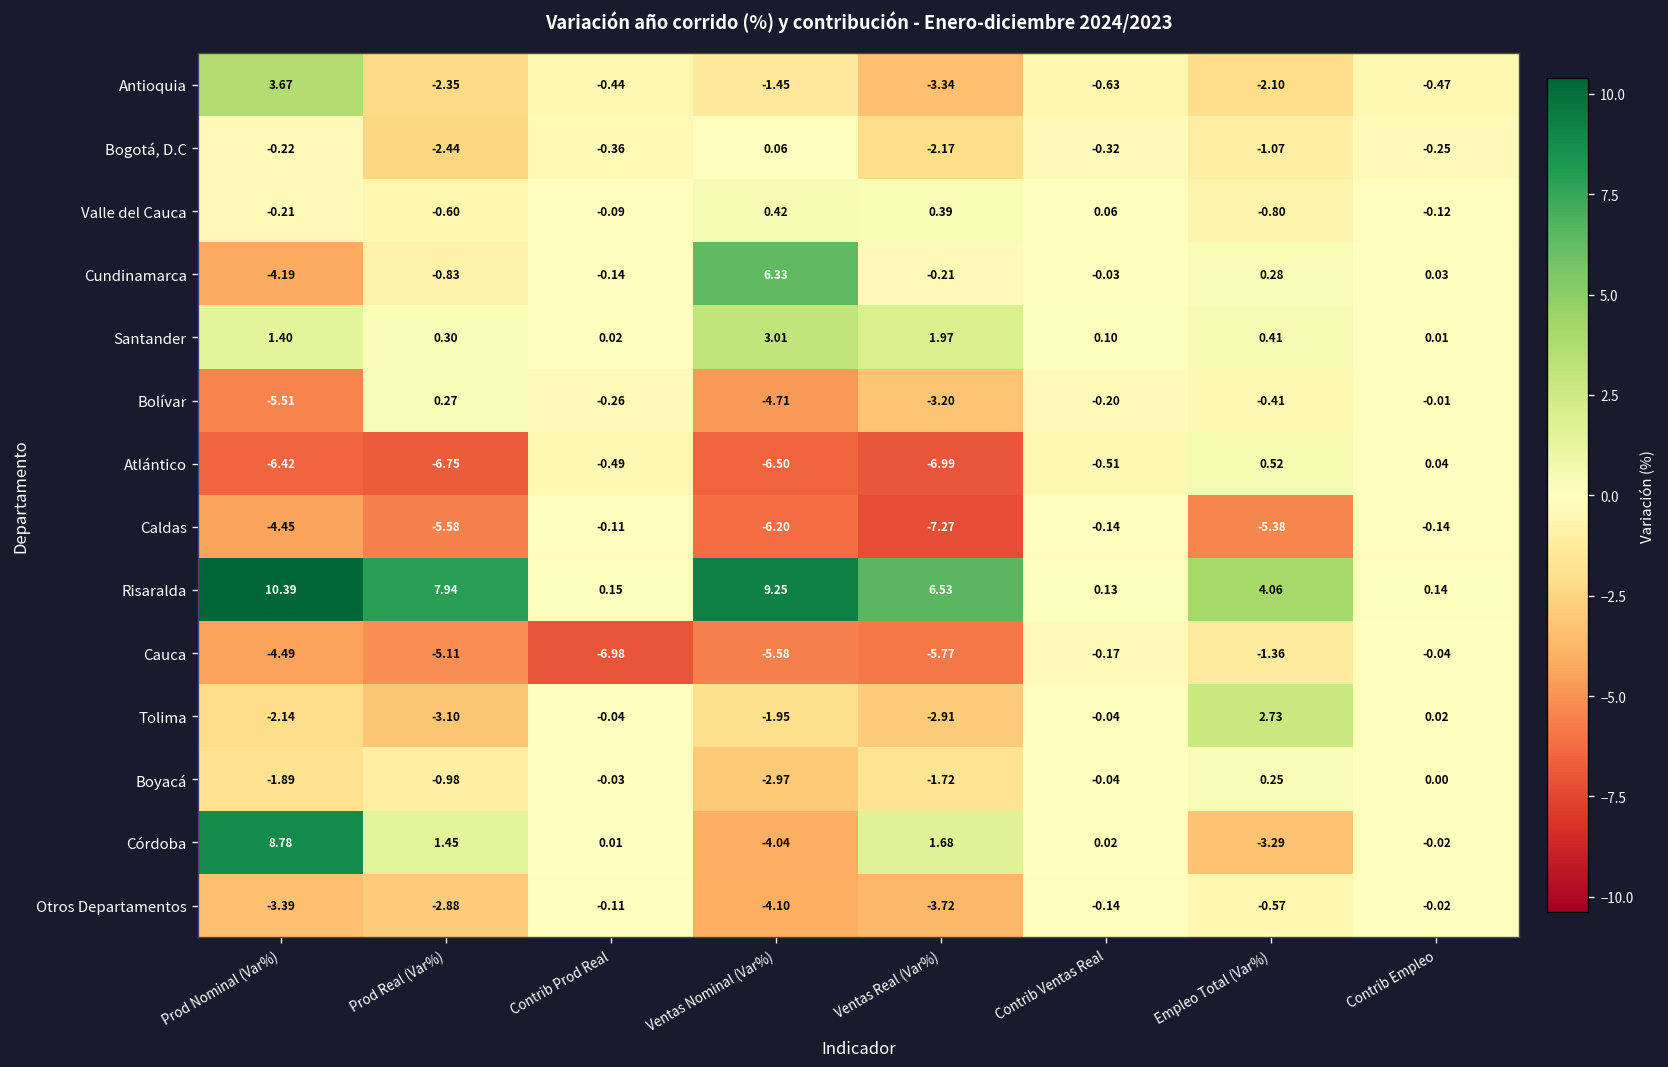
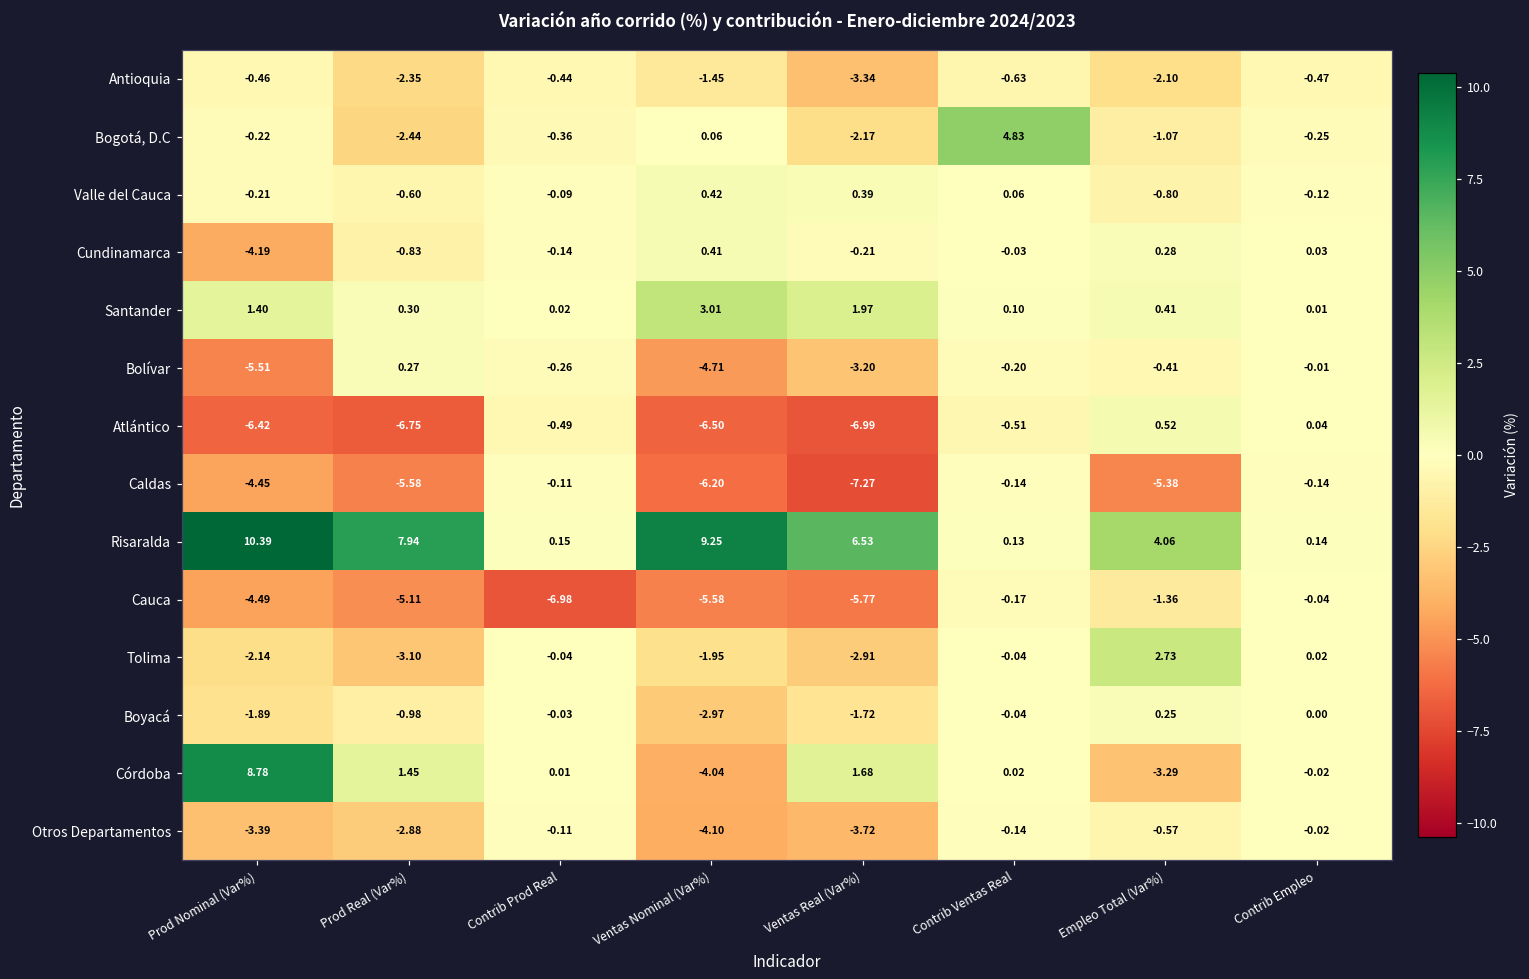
  {
    "Antioquia": {
-     "Prod Nominal (Var%)": 3.67,
+     "Prod Nominal (Var%)": -0.46,
      "Prod Real (Var%)": -2.35,
      "Contrib Prod Real": -0.44,
      "Ventas Nominal (Var%)": -1.45,
      "Ventas Real (Var%)": -3.34,
      "Contrib Ventas Real": -0.63,
      "Empleo Total (Var%)": -2.10,
      "Contrib Empleo": -0.47
    },
    "Bogotá, D.C": {
      "Prod Nominal (Var%)": -0.22,
      "Prod Real (Var%)": -2.44,
      "Contrib Prod Real": -0.36,
      "Ventas Nominal (Var%)": 0.06,
      "Ventas Real (Var%)": -2.17,
-     "Contrib Ventas Real": -0.32,
+     "Contrib Ventas Real": 4.83,
      "Empleo Total (Var%)": -1.07,
      "Contrib Empleo": -0.25
    },
    "Valle del Cauca": {
      "Prod Nominal (Var%)": -0.21,
      "Prod Real (Var%)": -0.60,
      "Contrib Prod Real": -0.09,
      "Ventas Nominal (Var%)": 0.42,
      "Ventas Real (Var%)": 0.39,
      "Contrib Ventas Real": 0.06,
      "Empleo Total (Var%)": -0.80,
      "Contrib Empleo": -0.12
    },
    "Cundinamarca": {
      "Prod Nominal (Var%)": -4.19,
      "Prod Real (Var%)": -0.83,
      "Contrib Prod Real": -0.14,
-     "Ventas Nominal (Var%)": 6.33,
+     "Ventas Nominal (Var%)": 0.41,
      "Ventas Real (Var%)": -0.21,
      "Contrib Ventas Real": -0.03,
      "Empleo Total (Var%)": 0.28,
      "Contrib Empleo": 0.03
    },
    "Santander": {
      "Prod Nominal (Var%)": 1.40,
      "Prod Real (Var%)": 0.30,
      "Contrib Prod Real": 0.02,
      "Ventas Nominal (Var%)": 3.01,
      "Ventas Real (Var%)": 1.97,
      "Contrib Ventas Real": 0.10,
      "Empleo Total (Var%)": 0.41,
      "Contrib Empleo": 0.01
    },
    "Bolívar": {
      "Prod Nominal (Var%)": -5.51,
      "Prod Real (Var%)": 0.27,
      "Contrib Prod Real": -0.26,
      "Ventas Nominal (Var%)": -4.71,
      "Ventas Real (Var%)": -3.20,
      "Contrib Ventas Real": -0.20,
      "Empleo Total (Var%)": -0.41,
      "Contrib Empleo": -0.01
    },
    "Atlántico": {
      "Prod Nominal (Var%)": -6.42,
      "Prod Real (Var%)": -6.75,
      "Contrib Prod Real": -0.49,
      "Ventas Nominal (Var%)": -6.50,
      "Ventas Real (Var%)": -6.99,
      "Contrib Ventas Real": -0.51,
      "Empleo Total (Var%)": 0.52,
      "Contrib Empleo": 0.04
    },
    "Caldas": {
      "Prod Nominal (Var%)": -4.45,
      "Prod Real (Var%)": -5.58,
      "Contrib Prod Real": -0.11,
      "Ventas Nominal (Var%)": -6.20,
      "Ventas Real (Var%)": -7.27,
      "Contrib Ventas Real": -0.14,
      "Empleo Total (Var%)": -5.38,
      "Contrib Empleo": -0.14
    },
    "Risaralda": {
      "Prod Nominal (Var%)": 10.39,
      "Prod Real (Var%)": 7.94,
      "Contrib Prod Real": 0.15,
      "Ventas Nominal (Var%)": 9.25,
      "Ventas Real (Var%)": 6.53,
      "Contrib Ventas Real": 0.13,
      "Empleo Total (Var%)": 4.06,
      "Contrib Empleo": 0.14
    },
    "Cauca": {
      "Prod Nominal (Var%)": -4.49,
      "Prod Real (Var%)": -5.11,
      "Contrib Prod Real": -6.98,
      "Ventas Nominal (Var%)": -5.58,
      "Ventas Real (Var%)": -5.77,
      "Contrib Ventas Real": -0.17,
      "Empleo Total (Var%)": -1.36,
      "Contrib Empleo": -0.04
    },
    "Tolima": {
      "Prod Nominal (Var%)": -2.14,
      "Prod Real (Var%)": -3.10,
      "Contrib Prod Real": -0.04,
      "Ventas Nominal (Var%)": -1.95,
      "Ventas Real (Var%)": -2.91,
      "Contrib Ventas Real": -0.04,
      "Empleo Total (Var%)": 2.73,
      "Contrib Empleo": 0.02
    },
    "Boyacá": {
      "Prod Nominal (Var%)": -1.89,
      "Prod Real (Var%)": -0.98,
      "Contrib Prod Real": -0.03,
      "Ventas Nominal (Var%)": -2.97,
      "Ventas Real (Var%)": -1.72,
      "Contrib Ventas Real": -0.04,
      "Empleo Total (Var%)": 0.25,
      "Contrib Empleo": 0.00
    },
    "Córdoba": {
      "Prod Nominal (Var%)": 8.78,
      "Prod Real (Var%)": 1.45,
      "Contrib Prod Real": 0.01,
      "Ventas Nominal (Var%)": -4.04,
      "Ventas Real (Var%)": 1.68,
      "Contrib Ventas Real": 0.02,
      "Empleo Total (Var%)": -3.29,
      "Contrib Empleo": -0.02
    },
    "Otros Departamentos": {
      "Prod Nominal (Var%)": -3.39,
      "Prod Real (Var%)": -2.88,
      "Contrib Prod Real": -0.11,
      "Ventas Nominal (Var%)": -4.10,
      "Ventas Real (Var%)": -3.72,
      "Contrib Ventas Real": -0.14,
      "Empleo Total (Var%)": -0.57,
      "Contrib Empleo": -0.02
    }
  }
